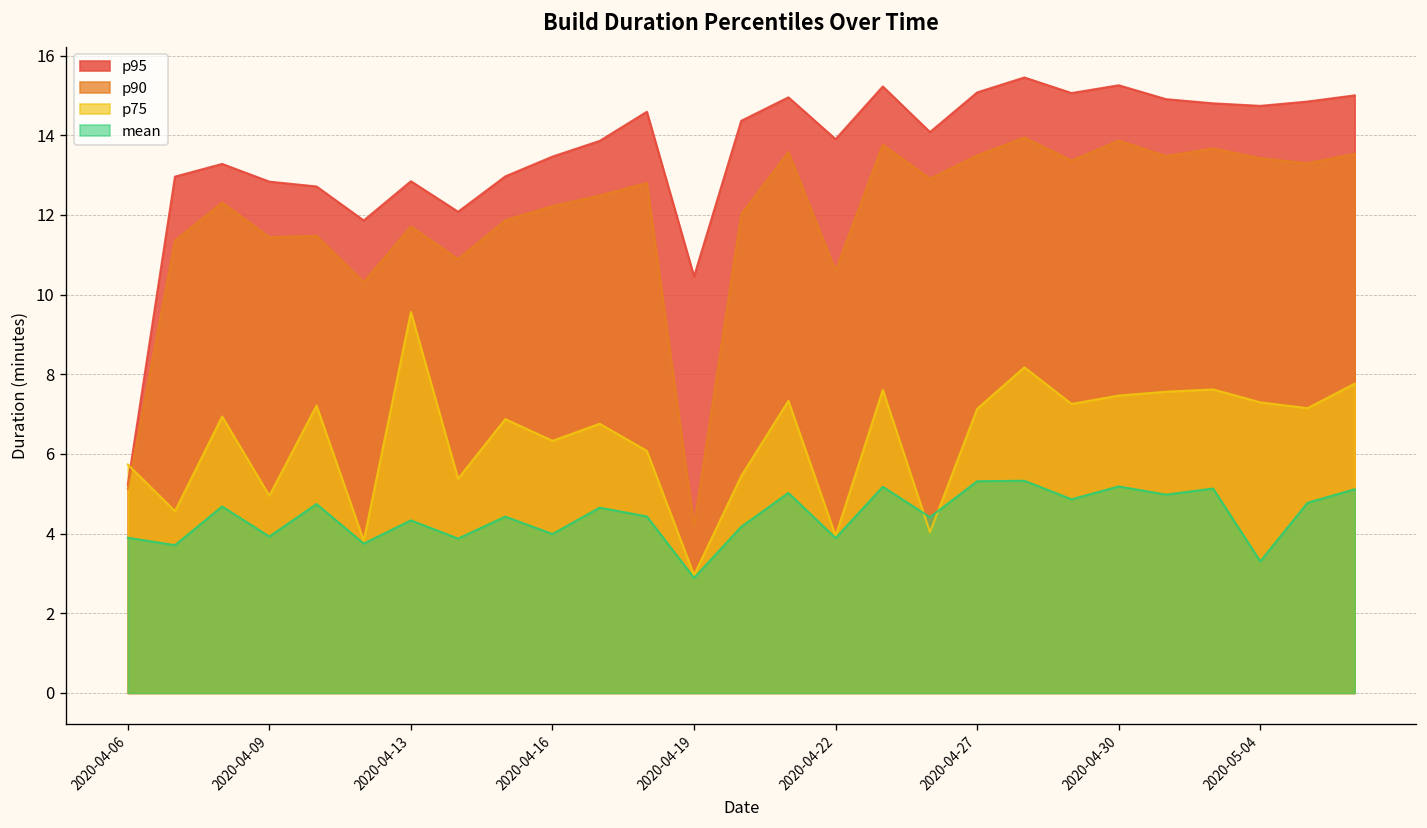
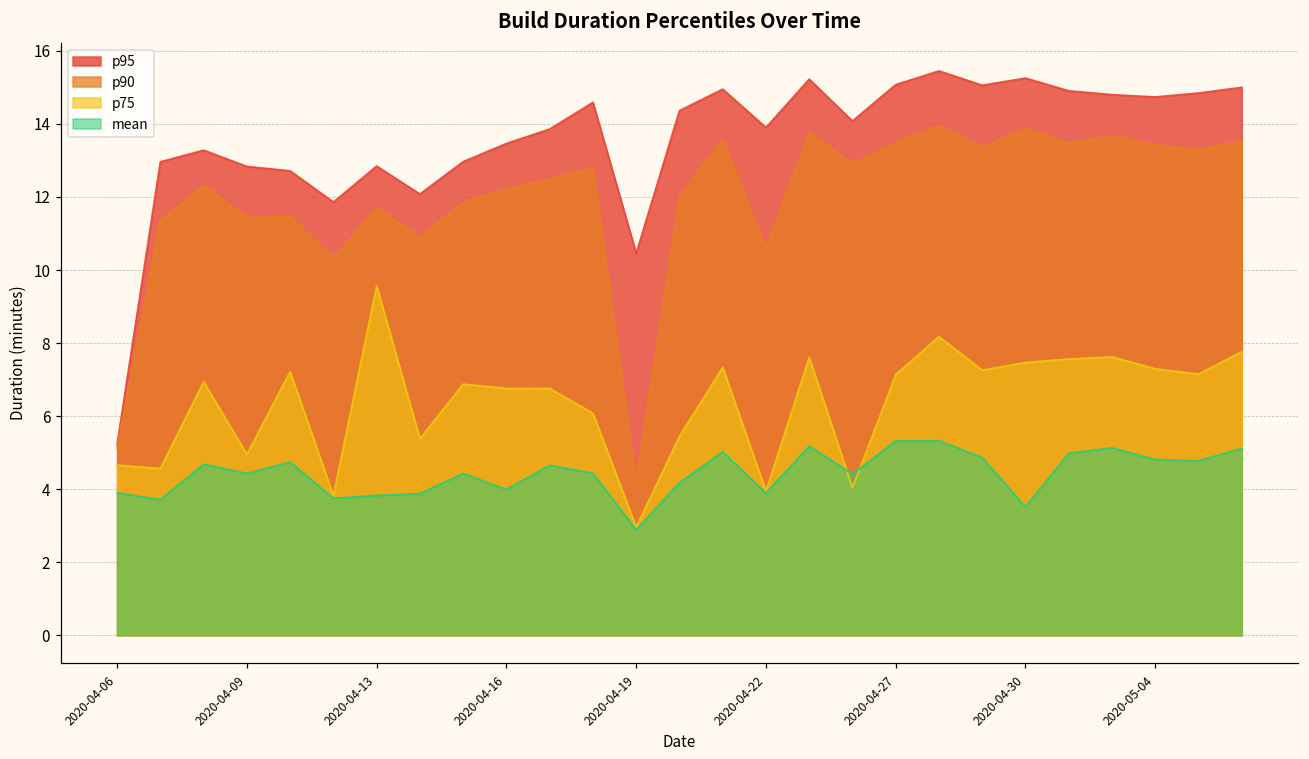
  {
    "p75": {
-     "2020-04-06": 5.7,
+     "2020-04-06": 4.7,
      "2020-04-09": 5.0,
      "2020-04-13": 9.6,
-     "2020-04-16": 6.3,
+     "2020-04-16": 6.8,
      "2020-04-27": 7.1,
      "2020-04-30": 7.5,
      "2020-05-04": 7.3
    },
    "mean": {
      "2020-04-06": 3.9,
-     "2020-04-09": 3.9,
-     "2020-04-13": 4.3,
+     "2020-04-09": 4.4,
+     "2020-04-13": 3.8,
      "2020-04-16": 4.0,
      "2020-04-27": 5.3,
-     "2020-04-30": 5.2,
-     "2020-05-04": 3.3
+     "2020-04-30": 3.5,
+     "2020-05-04": 4.8
    }
  }
